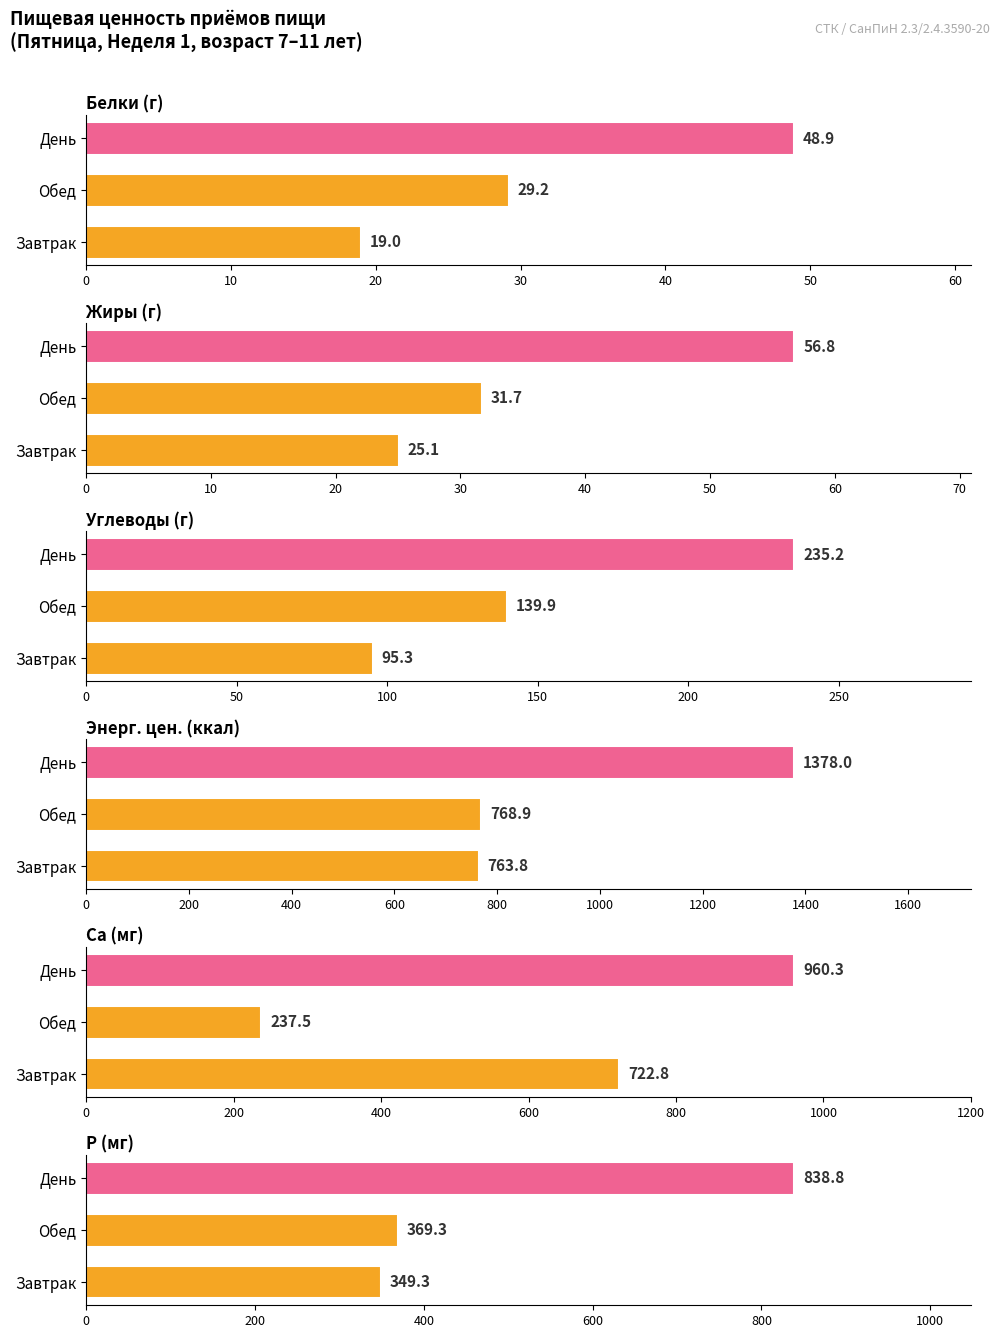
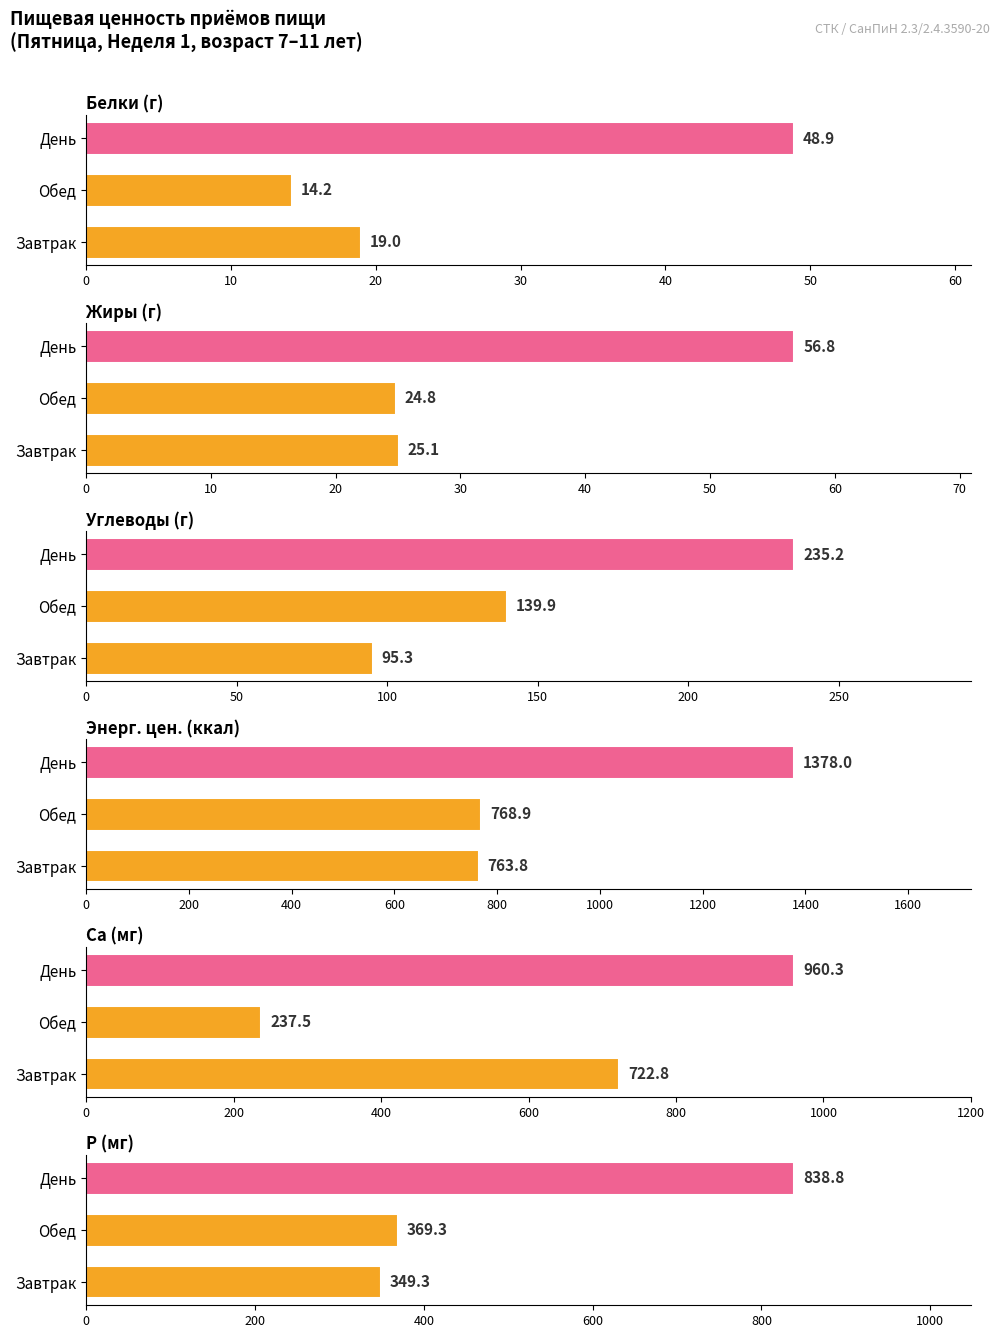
  {
    "Белки (г)": {
      "День": 48.9,
-     "Обед": 29.2,
+     "Обед": 14.2,
      "Завтрак": 19.0
    },
    "Жиры (г)": {
      "День": 56.8,
-     "Обед": 31.7,
+     "Обед": 24.8,
      "Завтрак": 25.1
    },
    "Углеводы (г)": {
      "День": 235.2,
      "Обед": 139.9,
      "Завтрак": 95.3
    },
    "Энерг. цен. (ккал)": {
      "День": 1378.0,
      "Обед": 768.9,
      "Завтрак": 763.8
    },
    "Са (мг)": {
      "День": 960.3,
      "Обед": 237.5,
      "Завтрак": 722.8
    },
    "Р (мг)": {
      "День": 838.8,
      "Обед": 369.3,
      "Завтрак": 349.3
    }
  }
